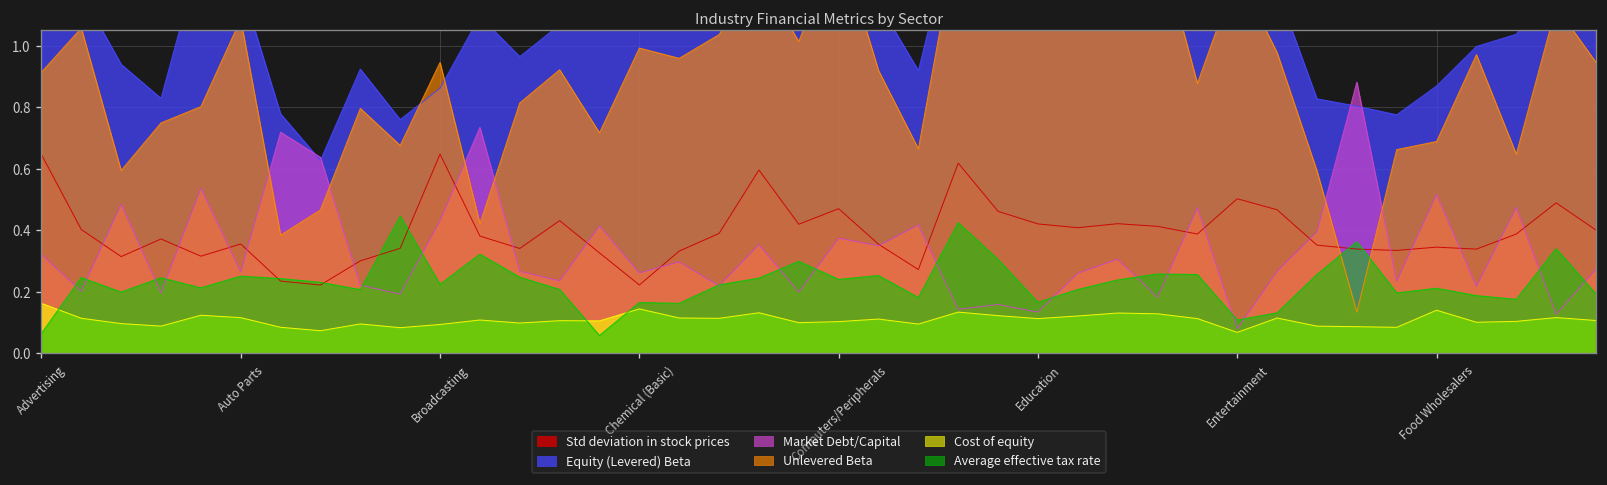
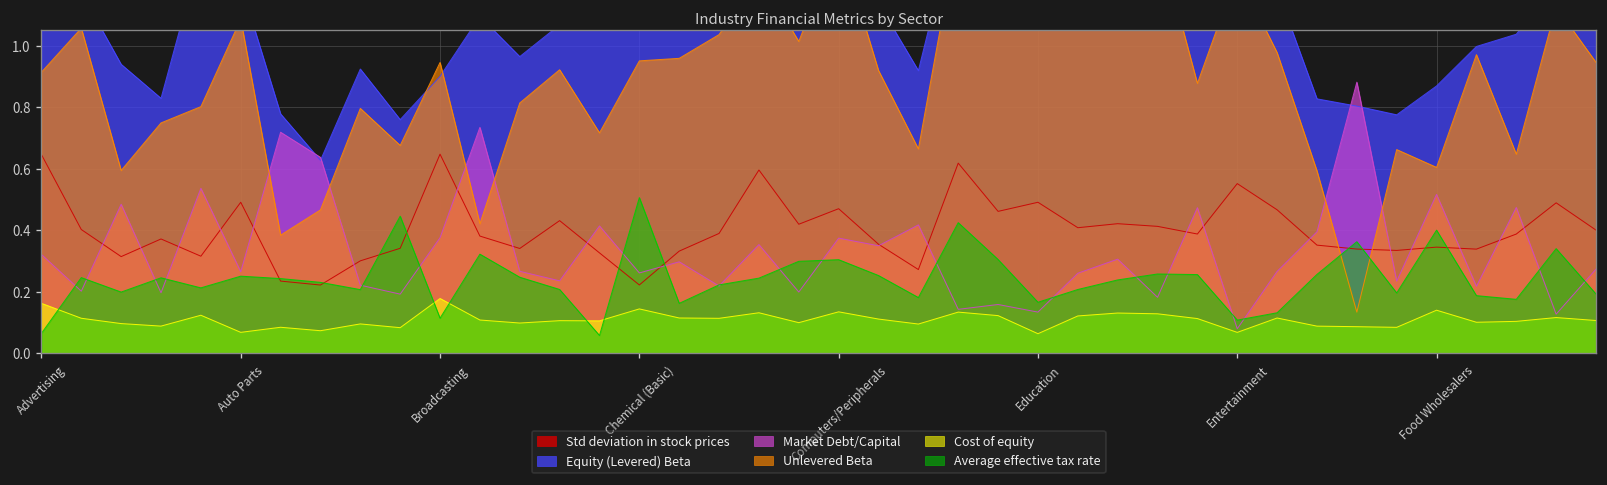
  {
    "Std deviation in stock prices": {
      "Advertising": 0.65,
-     "Auto Parts": 0.36,
+     "Auto Parts": 0.49,
      "Broadcasting": 0.65,
      "Chemical (Basic)": 0.22,
      "Computers/Peripherals": 0.47,
-     "Education": 0.42,
-     "Entertainment": 0.50,
+     "Education": 0.49,
+     "Entertainment": 0.55,
      "Food Wholesalers": 0.35
    },
    "Equity (Levered) Beta": {
-     "Broadcasting": 0.86,
+     "Broadcasting": 0.90,
      "Food Wholesalers": 0.87
    },
    "Market Debt/Capital": {
      "Advertising": 0.32,
      "Auto Parts": 0.26,
-     "Broadcasting": 0.43,
+     "Broadcasting": 0.38,
      "Chemical (Basic)": 0.26,
      "Computers/Peripherals": 0.37,
      "Education": 0.13,
      "Entertainment": 0.08,
      "Food Wholesalers": 0.52
    },
    "Unlevered Beta": {
      "Advertising": 0.91,
      "Broadcasting": 0.95,
-     "Chemical (Basic)": 0.99,
+     "Chemical (Basic)": 0.95,
      "Education": 1.06,
-     "Food Wholesalers": 0.69
+     "Food Wholesalers": 0.60
    },
    "Cost of equity": {
      "Advertising": 0.16,
-     "Auto Parts": 0.12,
-     "Broadcasting": 0.09,
+     "Auto Parts": 0.07,
+     "Broadcasting": 0.18,
      "Chemical (Basic)": 0.14,
-     "Computers/Peripherals": 0.10,
-     "Education": 0.11,
+     "Computers/Peripherals": 0.13,
+     "Education": 0.06,
      "Entertainment": 0.07,
      "Food Wholesalers": 0.14
    },
    "Average effective tax rate": {
      "Advertising": 0.06,
      "Auto Parts": 0.25,
-     "Broadcasting": 0.22,
-     "Chemical (Basic)": 0.17,
-     "Computers/Peripherals": 0.24,
+     "Broadcasting": 0.11,
+     "Chemical (Basic)": 0.51,
+     "Computers/Peripherals": 0.30,
      "Education": 0.17,
      "Entertainment": 0.11,
-     "Food Wholesalers": 0.21
+     "Food Wholesalers": 0.40
    }
  }
